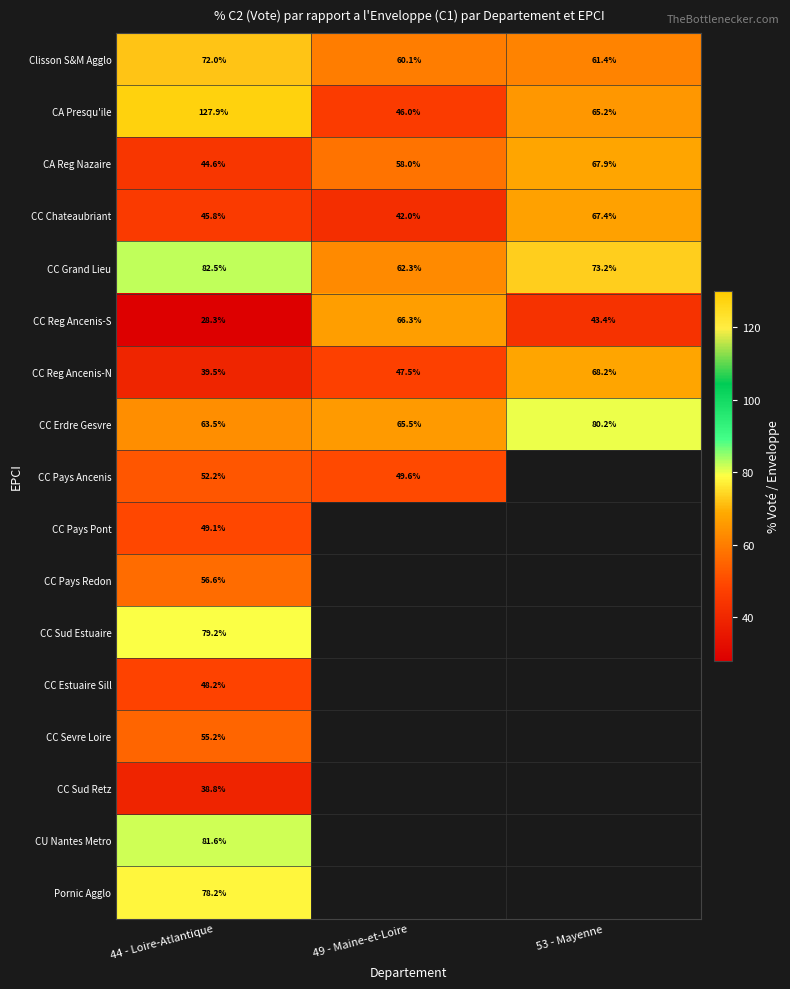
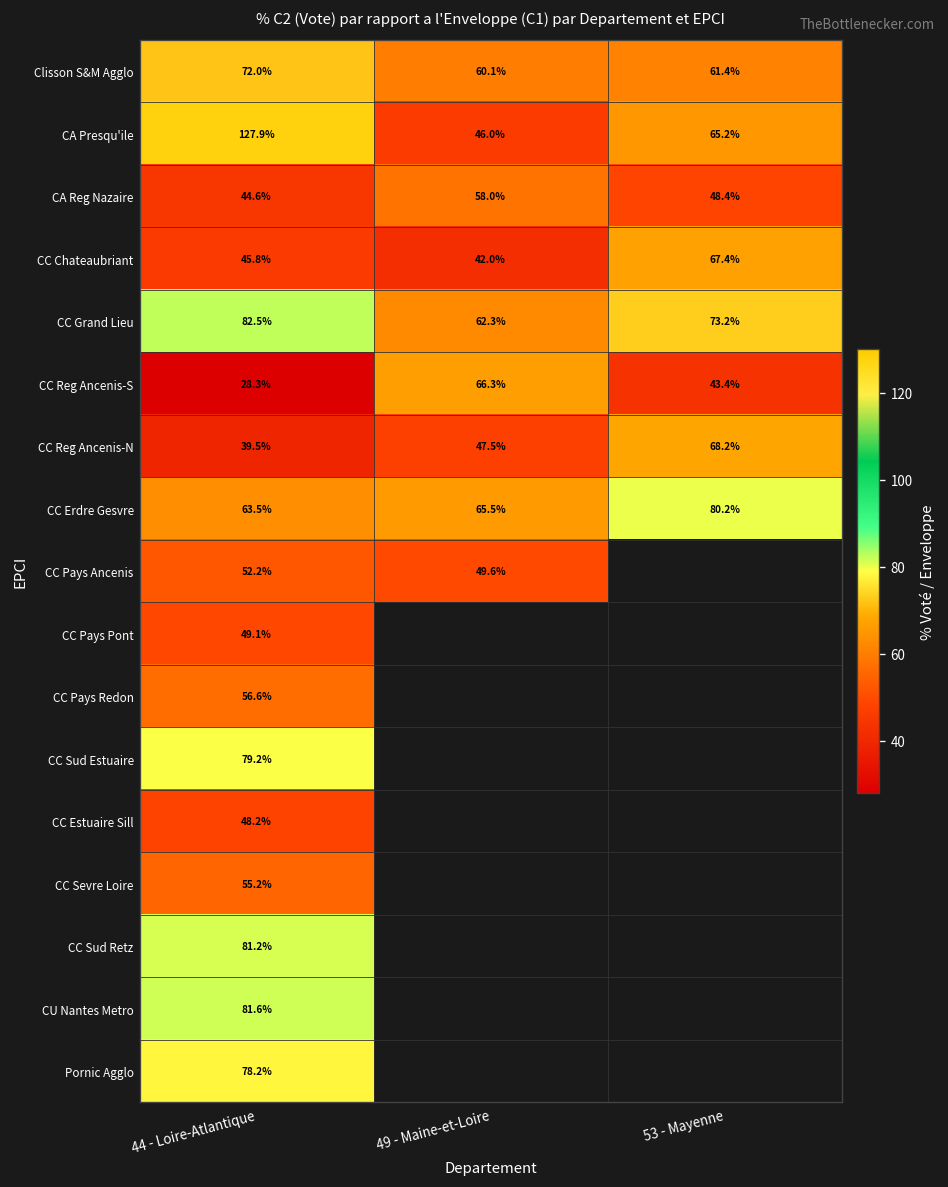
  {
    "Clisson S&M Agglo": {
      "44 - Loire-Atlantique": "72.0%",
      "49 - Maine-et-Loire": "60.1%",
      "53 - Mayenne": "61.4%"
    },
    "CA Presqu'ile": {
      "44 - Loire-Atlantique": "127.9%",
      "49 - Maine-et-Loire": "46.0%",
      "53 - Mayenne": "65.2%"
    },
    "CA Reg Nazaire": {
      "44 - Loire-Atlantique": "44.6%",
      "49 - Maine-et-Loire": "58.0%",
-     "53 - Mayenne": "67.9%"
+     "53 - Mayenne": "48.4%"
    },
    "CC Chateaubriant": {
      "44 - Loire-Atlantique": "45.8%",
      "49 - Maine-et-Loire": "42.0%",
      "53 - Mayenne": "67.4%"
    },
    "CC Grand Lieu": {
      "44 - Loire-Atlantique": "82.5%",
      "49 - Maine-et-Loire": "62.3%",
      "53 - Mayenne": "73.2%"
    },
    "CC Reg Ancenis-S": {
      "44 - Loire-Atlantique": "28.3%",
      "49 - Maine-et-Loire": "66.3%",
      "53 - Mayenne": "43.4%"
    },
    "CC Reg Ancenis-N": {
      "44 - Loire-Atlantique": "39.5%",
      "49 - Maine-et-Loire": "47.5%",
      "53 - Mayenne": "68.2%"
    },
    "CC Erdre Gesvre": {
      "44 - Loire-Atlantique": "63.5%",
      "49 - Maine-et-Loire": "65.5%",
      "53 - Mayenne": "80.2%"
    },
    "CC Pays Ancenis": {
      "44 - Loire-Atlantique": "52.2%",
      "49 - Maine-et-Loire": "49.6%"
    },
    "CC Pays Pont": {
      "44 - Loire-Atlantique": "49.1%"
    },
    "CC Pays Redon": {
      "44 - Loire-Atlantique": "56.6%"
    },
    "CC Sud Estuaire": {
      "44 - Loire-Atlantique": "79.2%"
    },
    "CC Estuaire Sill": {
      "44 - Loire-Atlantique": "48.2%"
    },
    "CC Sevre Loire": {
      "44 - Loire-Atlantique": "55.2%"
    },
    "CC Sud Retz": {
-     "44 - Loire-Atlantique": "38.8%"
+     "44 - Loire-Atlantique": "81.2%"
    },
    "CU Nantes Metro": {
      "44 - Loire-Atlantique": "81.6%"
    },
    "Pornic Agglo": {
      "44 - Loire-Atlantique": "78.2%"
    }
  }
